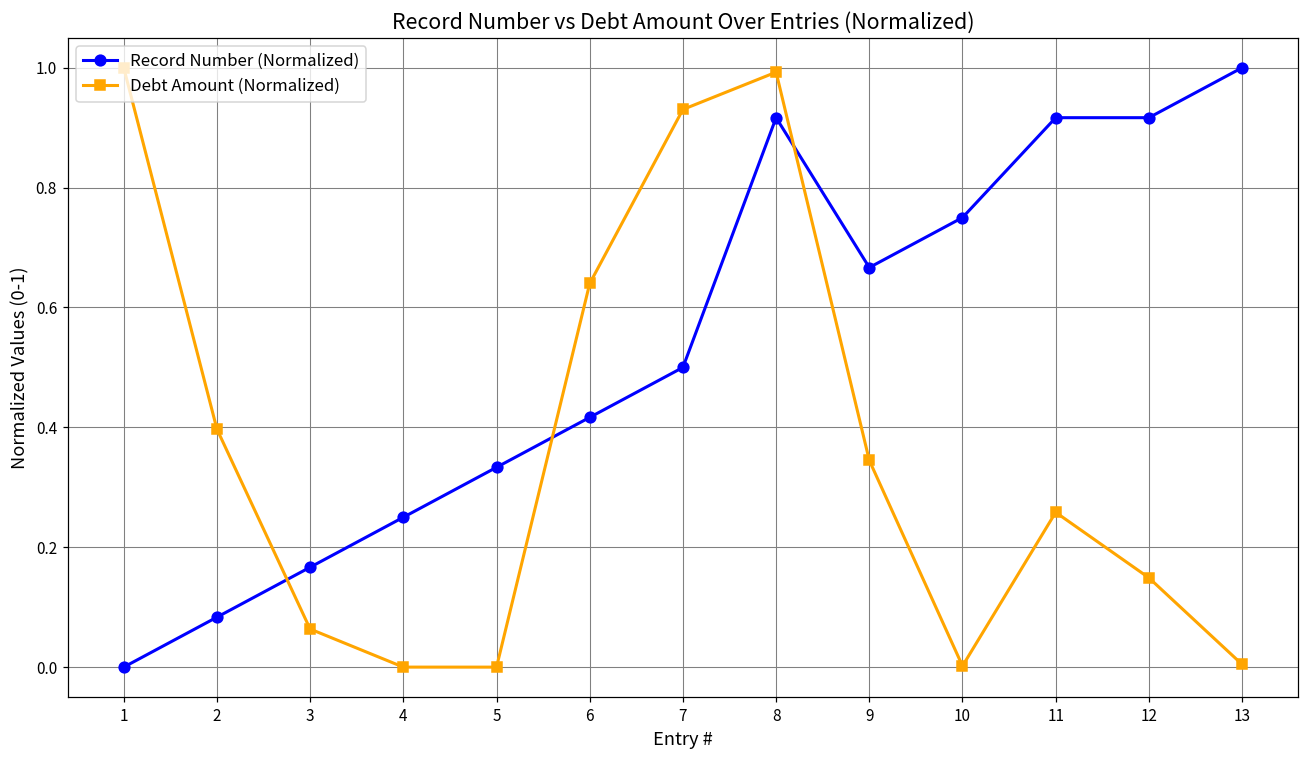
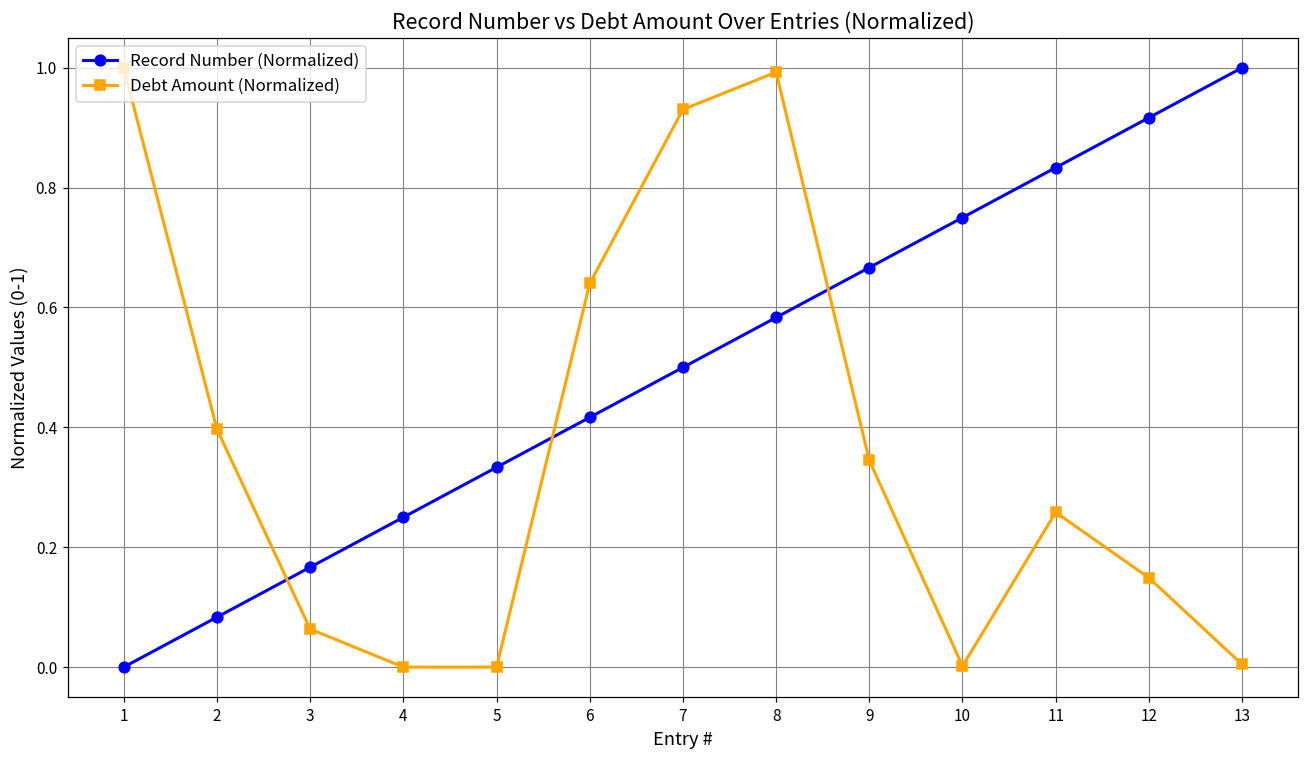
  {
    "Record Number (Normalized)": {
      "1": 0.00,
      "2": 0.08,
      "3": 0.17,
      "4": 0.25,
      "5": 0.33,
      "6": 0.42,
      "7": 0.50,
-     "8": 0.92,
+     "8": 0.58,
      "9": 0.67,
      "10": 0.75,
-     "11": 0.92,
+     "11": 0.83,
      "12": 0.92,
      "13": 1.00
    },
    "Debt Amount (Normalized)": {
      "2": 0.40,
      "3": 0.06,
      "4": 0.00,
      "5": 0.00,
      "6": 0.64,
      "7": 0.93,
      "8": 0.99,
      "9": 0.34,
      "10": 0.00,
      "11": 0.26,
      "12": 0.15,
      "13": 0.00
    }
  }
